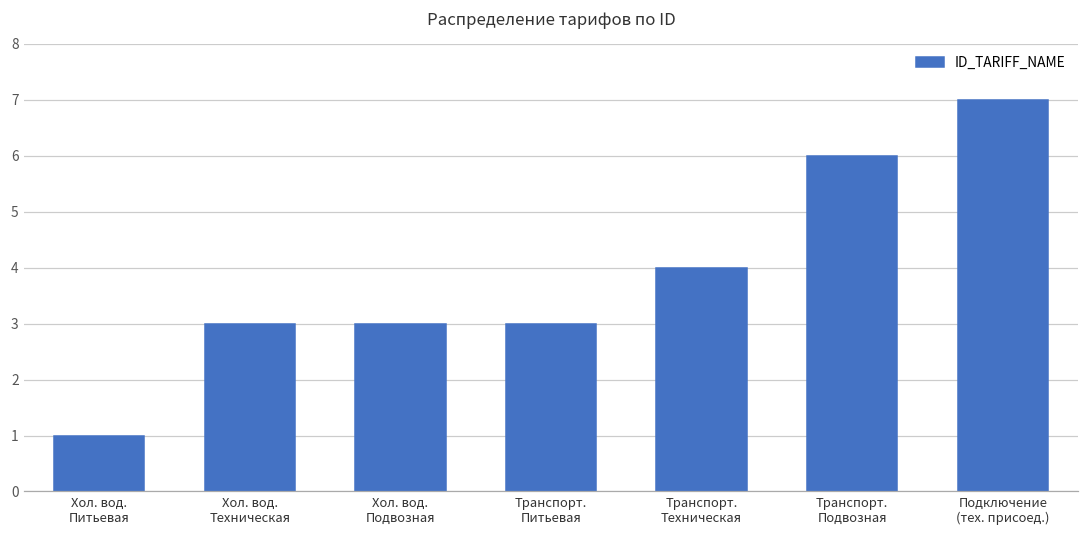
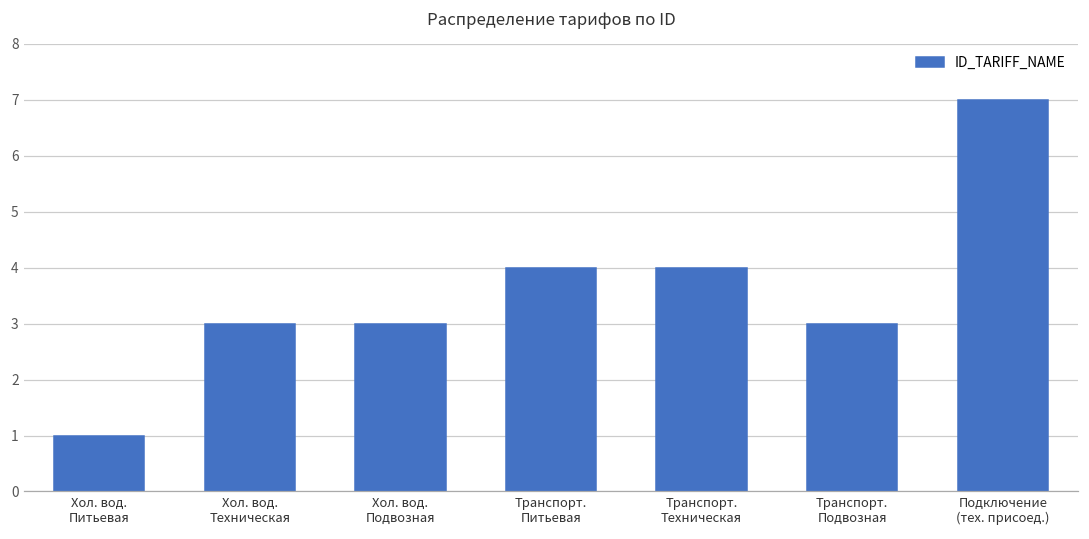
  {
    "Хол. вод. Питьевая": 1.0,
    "Хол. вод. Техническая": 3.0,
    "Хол. вод. Подвозная": 3.0,
-   "Транспорт. Питьевая": 3.0,
+   "Транспорт. Питьевая": 4.0,
    "Транспорт. Техническая": 4.0,
-   "Транспорт. Подвозная": 6.0,
+   "Транспорт. Подвозная": 3.0,
    "Подключение (тех. присоед.)": 7.0
  }
